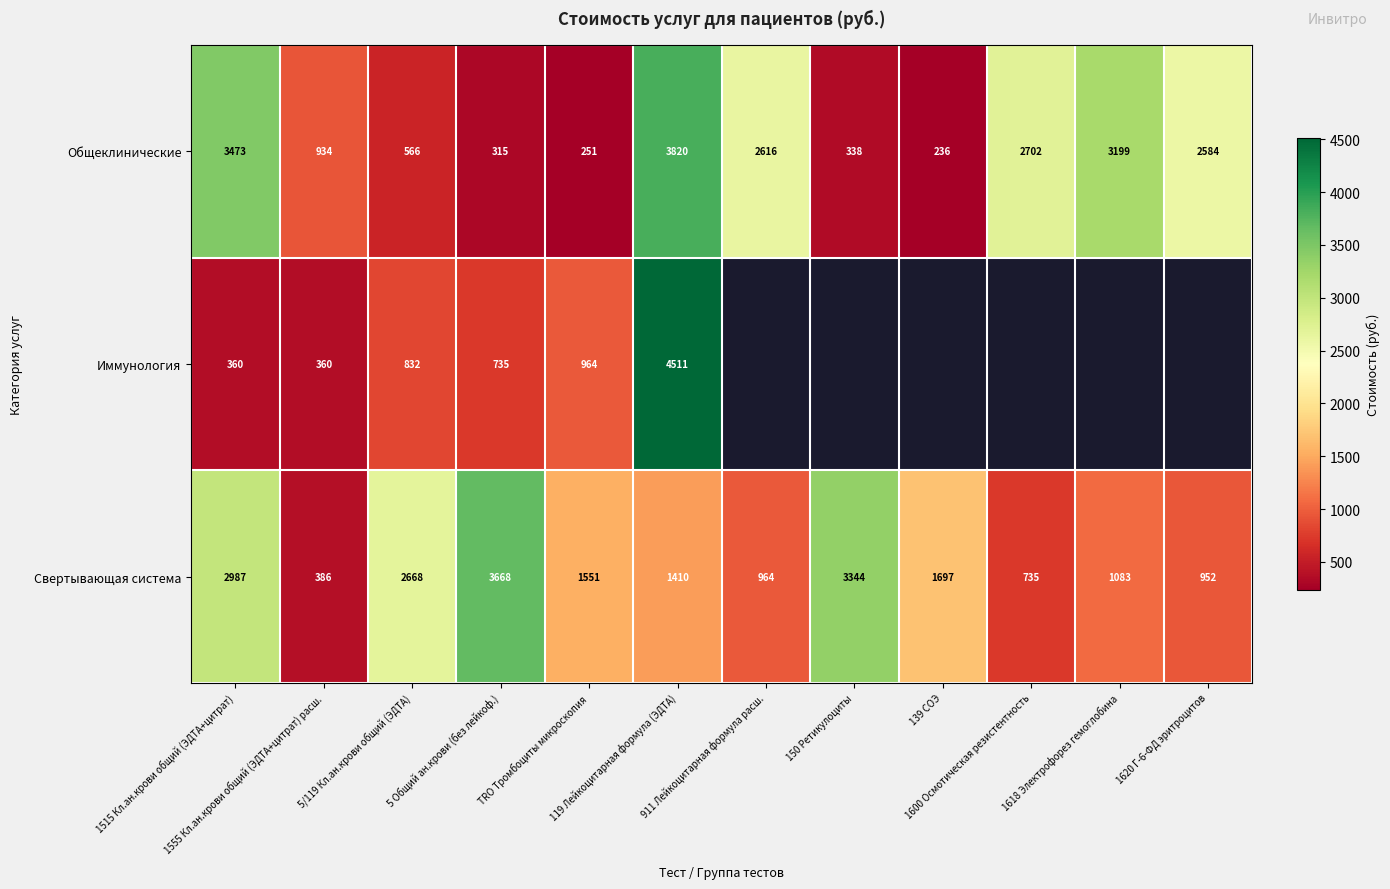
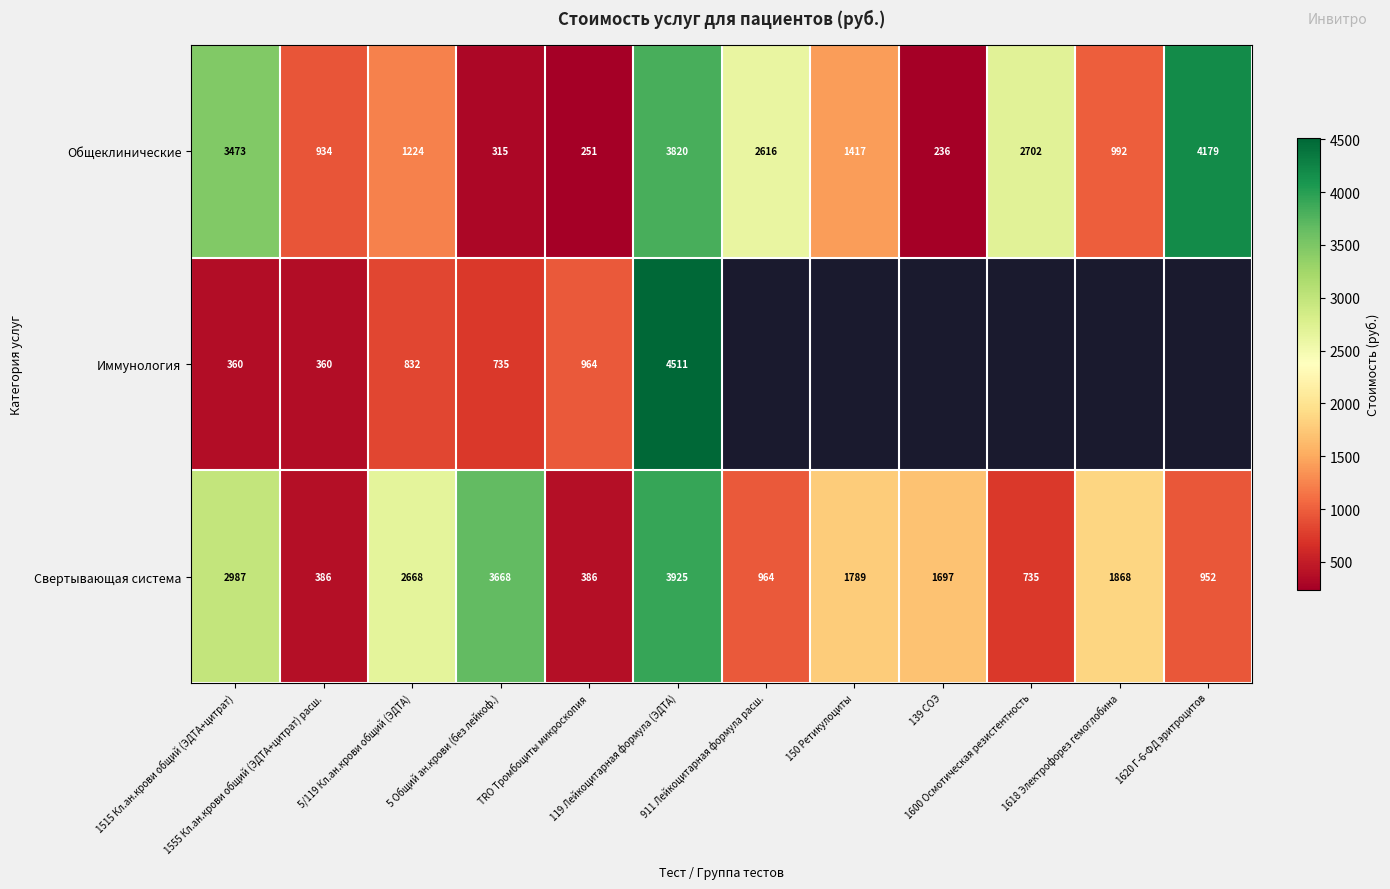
  {
    "Общеклинические": {
      "1515 Кл.ан.крови общий (ЭДТА+цитрат)": 3473,
      "1555 Кл.ан.крови общий (ЭДТА+цитрат) расш.": 934,
-     "5/119 Кл.ан.крови общий (ЭДТА)": 566,
+     "5/119 Кл.ан.крови общий (ЭДТА)": 1224,
      "5 Общий ан.крови (без лейкоф.)": 315,
      "TRO Тромбоциты микроскопия": 251,
      "119 Лейкоцитарная формула (ЭДТА)": 3820,
      "911 Лейкоцитарная формула расш.": 2616,
-     "150 Ретикулоциты": 338,
+     "150 Ретикулоциты": 1417,
      "139 СОЭ": 236,
      "1600 Осмотическая резистентность": 2702,
-     "1618 Электрофорез гемоглобина": 3199,
-     "1620 Г-6-ФД эритроцитов": 2584
+     "1618 Электрофорез гемоглобина": 992,
+     "1620 Г-6-ФД эритроцитов": 4179
    },
    "Иммунология": {
      "1515 Кл.ан.крови общий (ЭДТА+цитрат)": 360,
      "1555 Кл.ан.крови общий (ЭДТА+цитрат) расш.": 360,
      "5/119 Кл.ан.крови общий (ЭДТА)": 832,
      "5 Общий ан.крови (без лейкоф.)": 735,
      "TRO Тромбоциты микроскопия": 964,
      "119 Лейкоцитарная формула (ЭДТА)": 4511
    },
    "Свертывающая система": {
      "1515 Кл.ан.крови общий (ЭДТА+цитрат)": 2987,
      "1555 Кл.ан.крови общий (ЭДТА+цитрат) расш.": 386,
      "5/119 Кл.ан.крови общий (ЭДТА)": 2668,
      "5 Общий ан.крови (без лейкоф.)": 3668,
-     "TRO Тромбоциты микроскопия": 1551,
-     "119 Лейкоцитарная формула (ЭДТА)": 1410,
+     "TRO Тромбоциты микроскопия": 386,
+     "119 Лейкоцитарная формула (ЭДТА)": 3925,
      "911 Лейкоцитарная формула расш.": 964,
-     "150 Ретикулоциты": 3344,
+     "150 Ретикулоциты": 1789,
      "139 СОЭ": 1697,
      "1600 Осмотическая резистентность": 735,
-     "1618 Электрофорез гемоглобина": 1083,
+     "1618 Электрофорез гемоглобина": 1868,
      "1620 Г-6-ФД эритроцитов": 952
    }
  }
